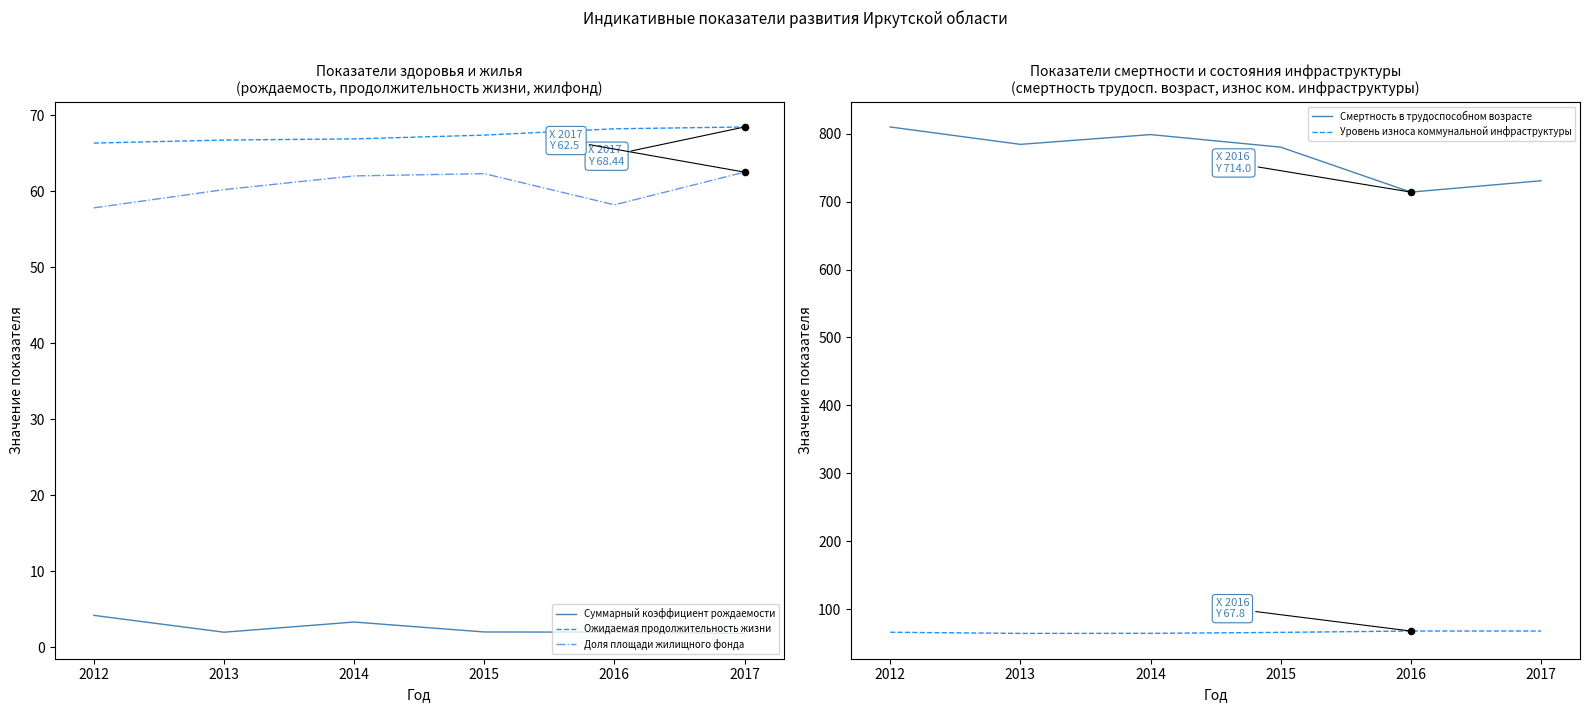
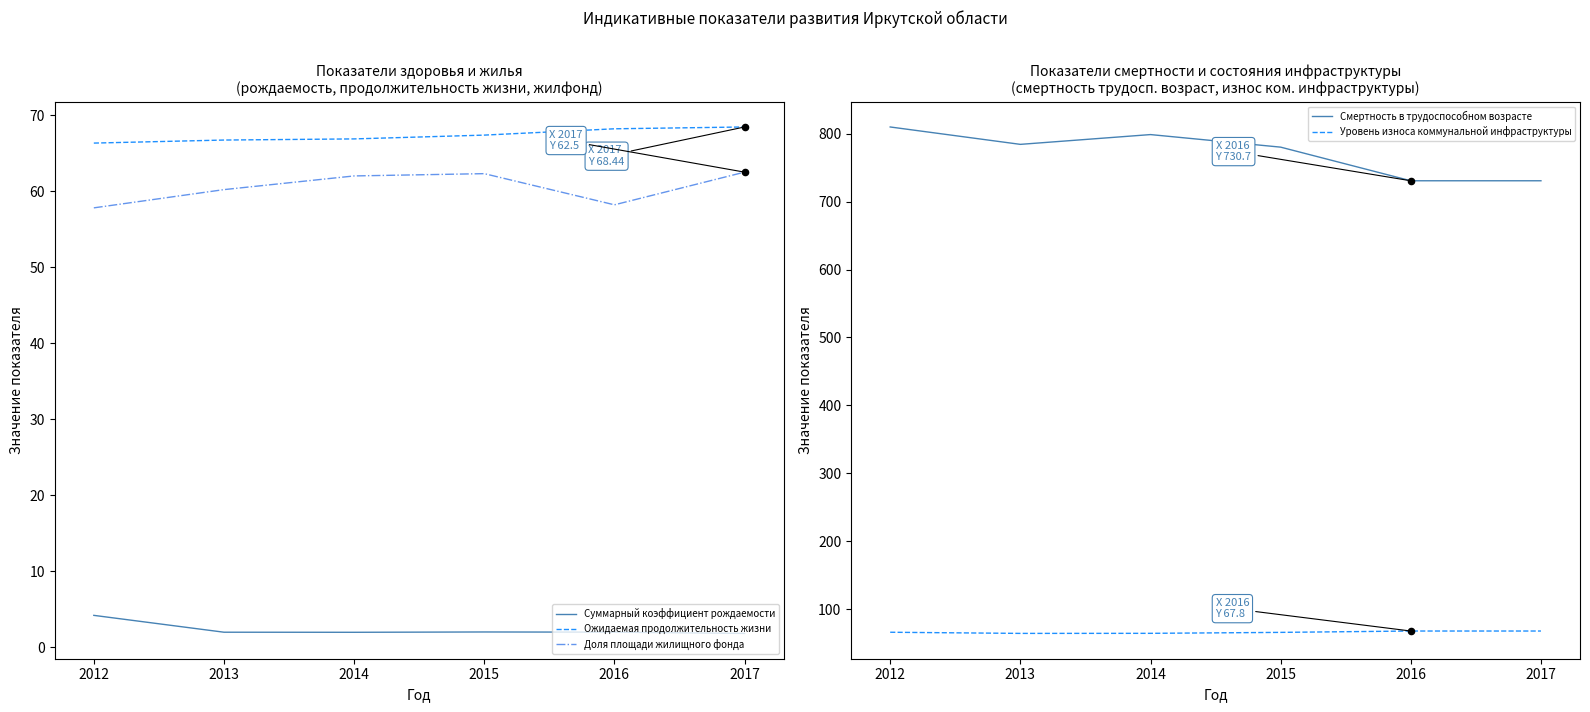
  {
    "Показатели здоровья и жилья (рождаемость, продолжительность жизни, жилфонд)": {
      "Суммарный коэффициент рождаемости": {
        "2012": 4,
        "2013": 2,
-       "2014": 3,
+       "2014": 2,
        "2015": 2
      },
      "Ожидаемая продолжительность жизни": {
        "2012": 66,
        "2013": 67,
        "2014": 67,
        "2015": 67
      },
      "Доля площади жилищного фонда": {
        "2012": 58,
        "2013": 60,
        "2014": 62,
        "2015": 62,
        "2016": 58
      }
    },
    "Показатели смертности и состояния инфраструктуры (смертность трудосп. возраст, износ ком. инфраструктуры)": {
      "Смертность в трудоспособном возрасте": {
-       "2016": 714.0
+       "2016": 730.7
      },
      "Уровень износа коммунальной инфраструктуры": {
        "2012": 70,
        "2013": 60,
        "2014": 60,
        "2017": 70
      }
    }
  }
